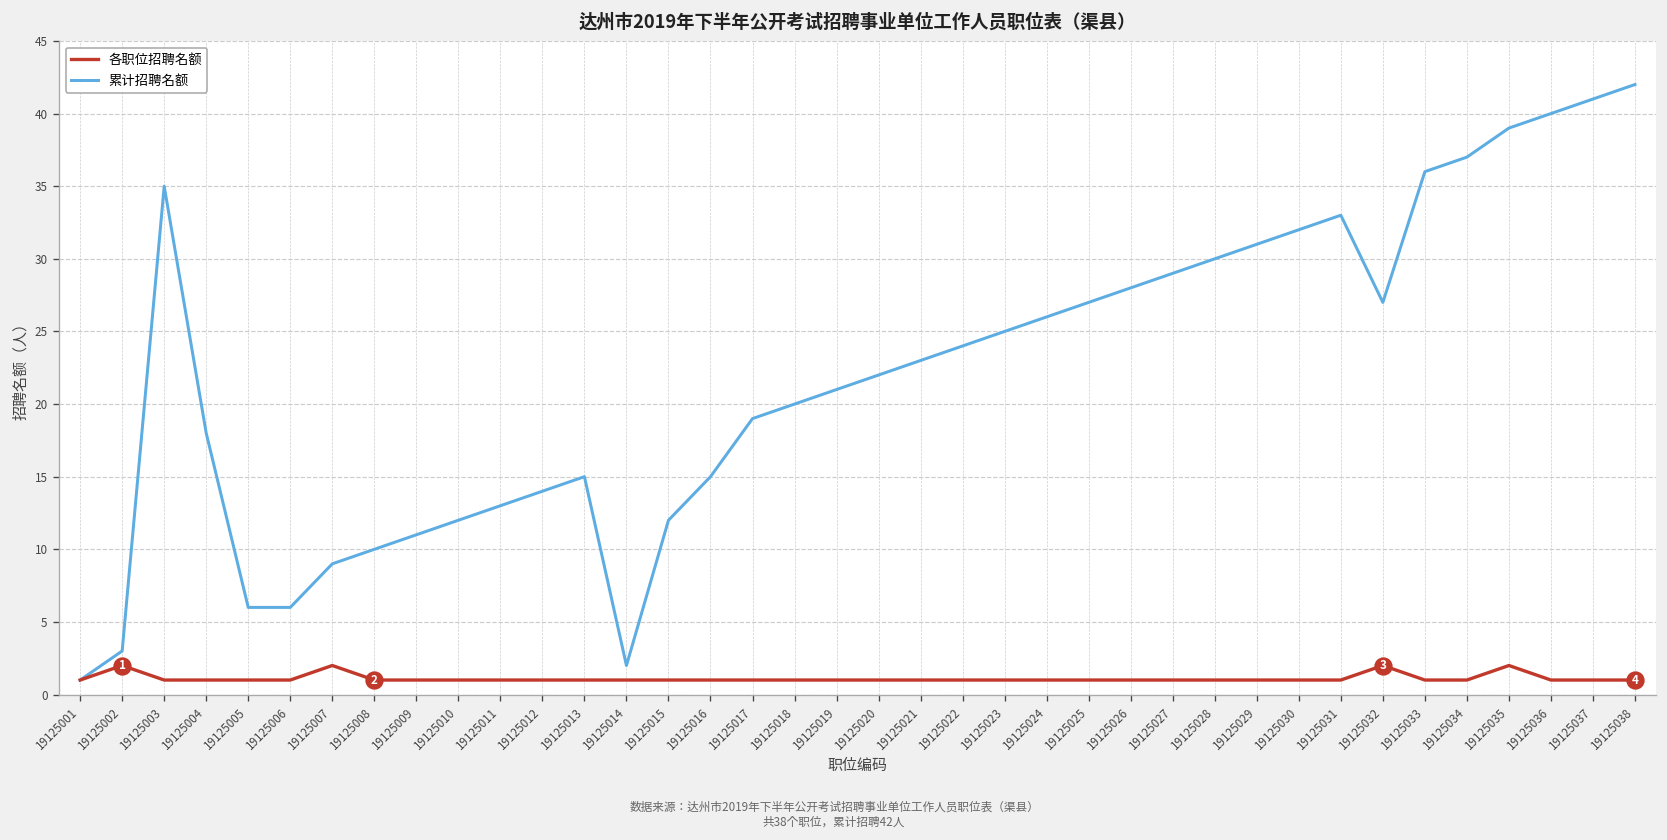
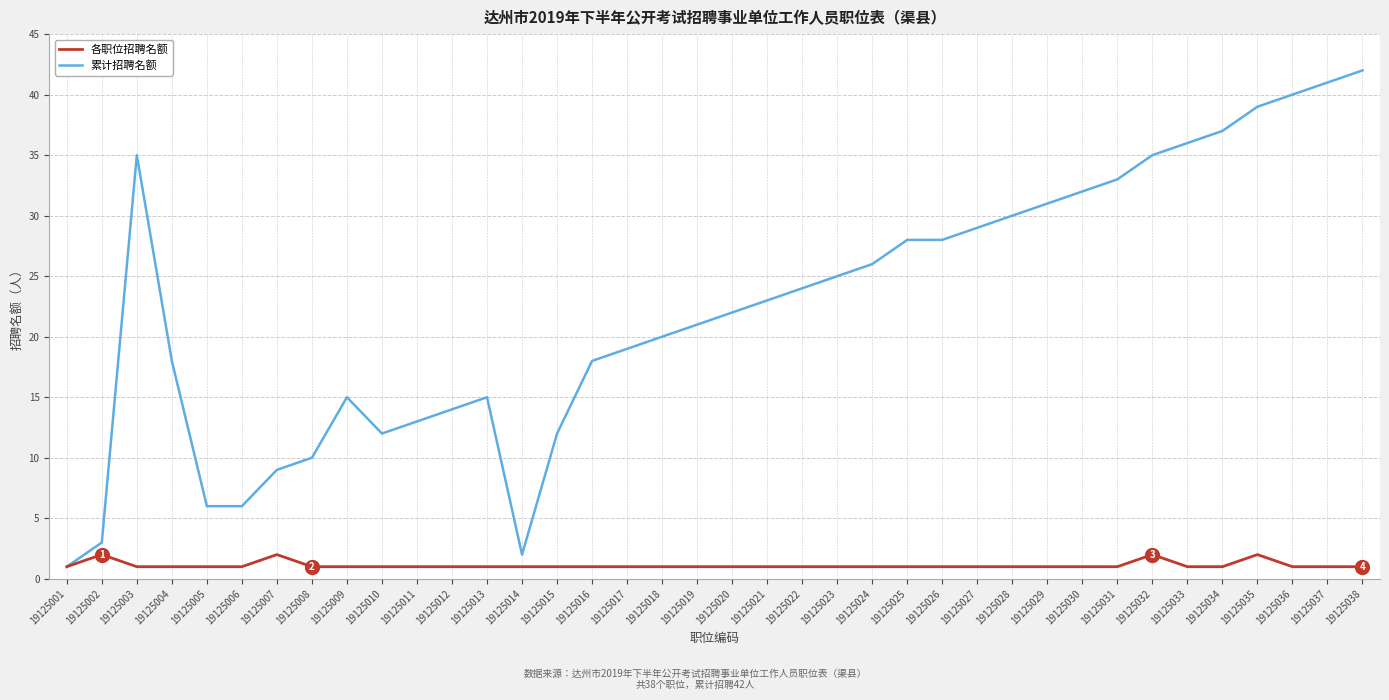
  {
    "累计招聘名额": {
      "19125002": 3,
      "19125003": 35,
      "19125004": 18,
      "19125005": 6,
      "19125006": 6,
      "19125007": 9,
      "19125008": 10,
-     "19125009": 11,
+     "19125009": 15,
      "19125010": 12,
      "19125011": 13,
      "19125012": 14,
      "19125013": 15,
      "19125014": 2,
      "19125015": 12,
-     "19125016": 15,
+     "19125016": 18,
      "19125017": 19,
      "19125018": 20,
      "19125019": 21,
      "19125020": 22,
      "19125021": 23,
      "19125022": 24,
      "19125023": 25,
      "19125024": 26,
-     "19125025": 27,
+     "19125025": 28,
      "19125026": 28,
      "19125027": 29,
      "19125028": 30,
      "19125029": 31,
      "19125030": 32,
      "19125031": 33,
-     "19125032": 27,
+     "19125032": 35,
      "19125033": 36,
      "19125034": 37,
      "19125035": 39,
      "19125036": 40,
      "19125037": 41,
      "19125038": 42
    }
  }
